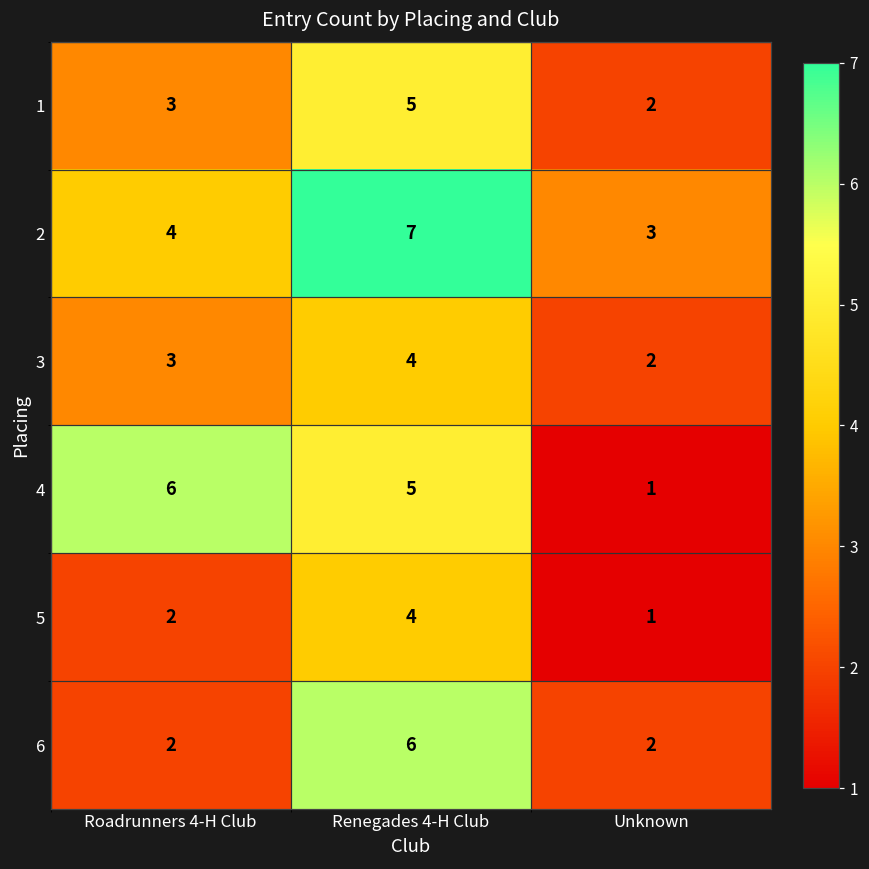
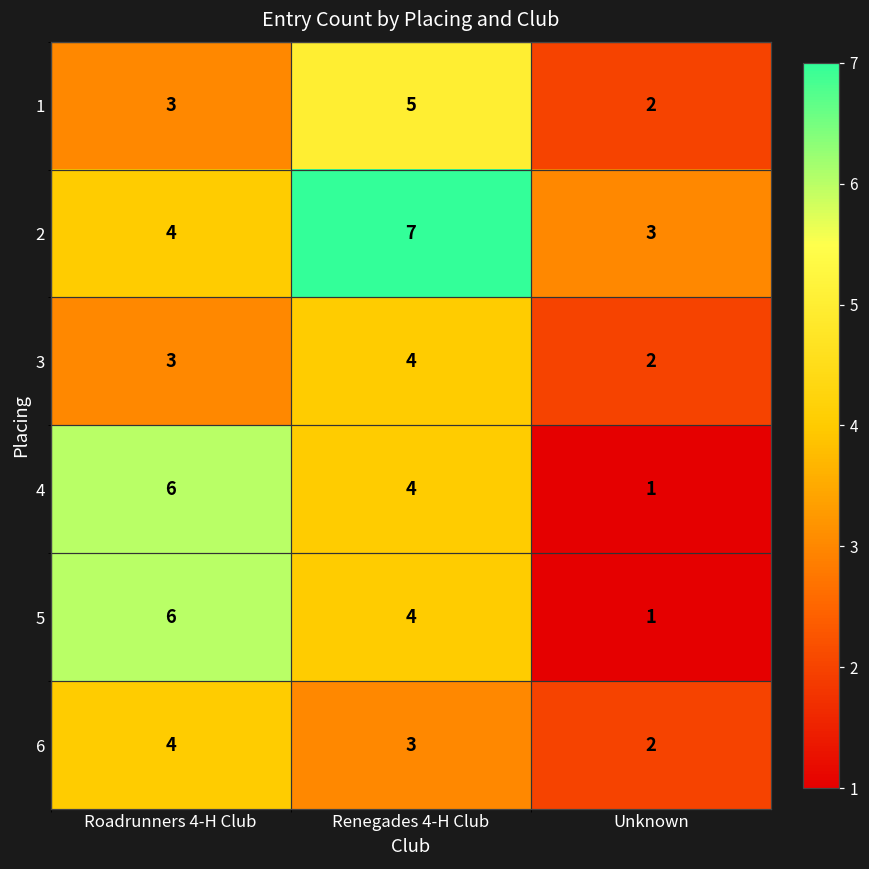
  {
    "1": {
      "Roadrunners 4-H Club": 3,
      "Renegades 4-H Club": 5,
      "Unknown": 2
    },
    "2": {
      "Roadrunners 4-H Club": 4,
      "Renegades 4-H Club": 7,
      "Unknown": 3
    },
    "3": {
      "Roadrunners 4-H Club": 3,
      "Renegades 4-H Club": 4,
      "Unknown": 2
    },
    "4": {
      "Roadrunners 4-H Club": 6,
-     "Renegades 4-H Club": 5,
+     "Renegades 4-H Club": 4,
      "Unknown": 1
    },
    "5": {
-     "Roadrunners 4-H Club": 2,
+     "Roadrunners 4-H Club": 6,
      "Renegades 4-H Club": 4,
      "Unknown": 1
    },
    "6": {
-     "Roadrunners 4-H Club": 2,
-     "Renegades 4-H Club": 6,
+     "Roadrunners 4-H Club": 4,
+     "Renegades 4-H Club": 3,
      "Unknown": 2
    }
  }
